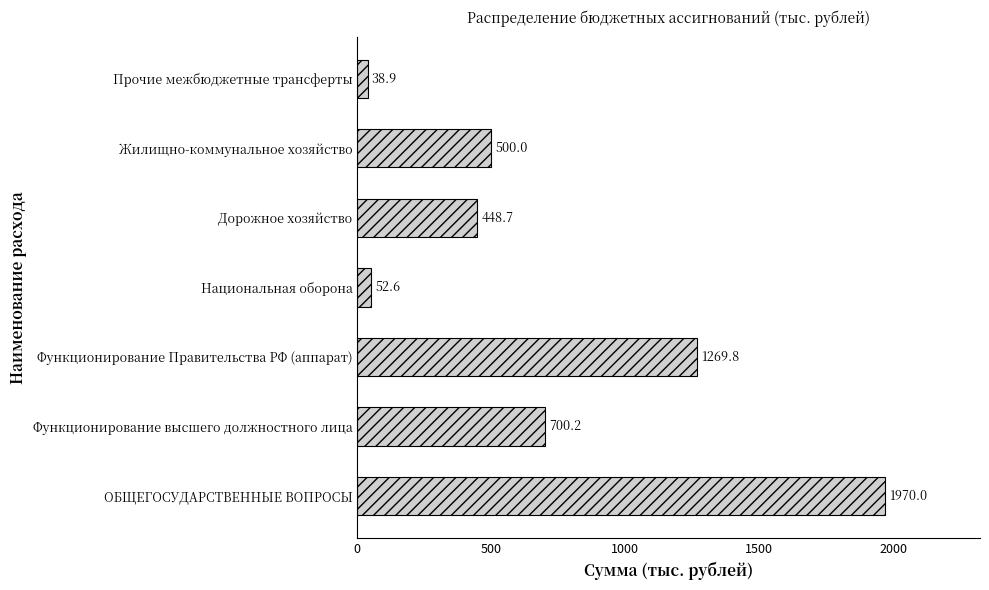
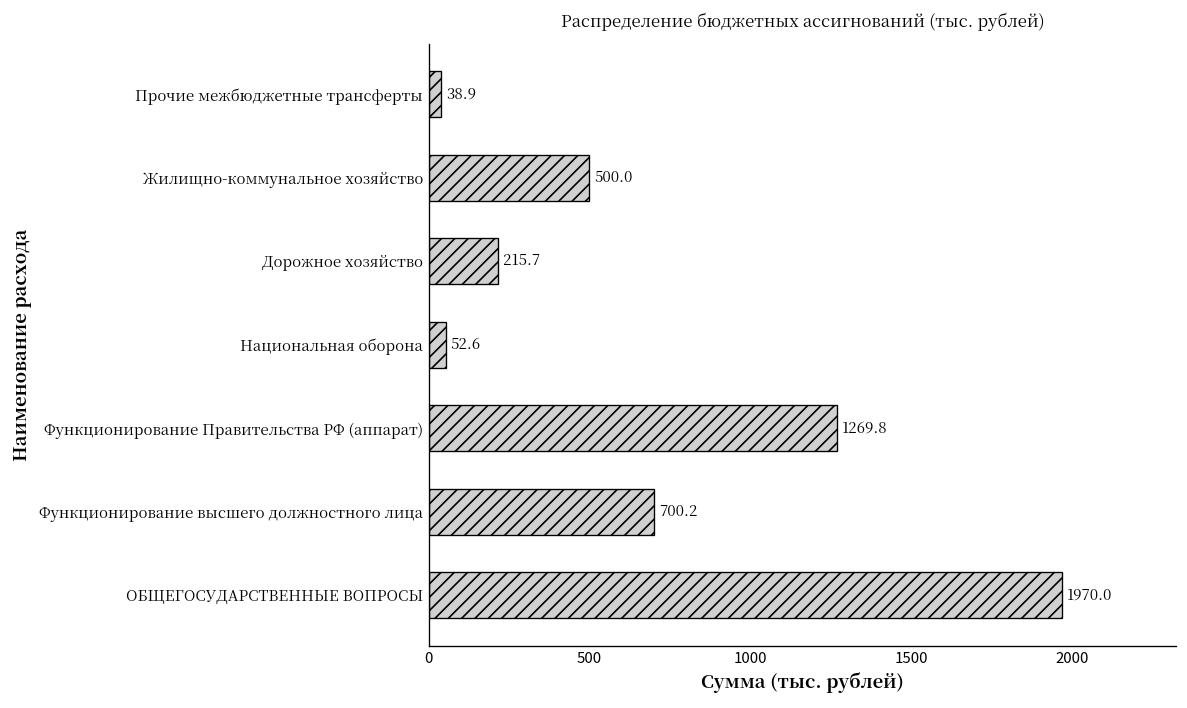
  {
    "Прочие межбюджетные трансферты": 38.9,
    "Жилищно-коммунальное хозяйство": 500.0,
-   "Дорожное хозяйство": 448.7,
+   "Дорожное хозяйство": 215.7,
    "Национальная оборона": 52.6,
    "Функционирование Правительства РФ (аппарат)": 1269.8,
    "Функционирование высшего должностного лица": 700.2,
    "ОБЩЕГОСУДАРСТВЕННЫЕ ВОПРОСЫ": 1970.0
  }
